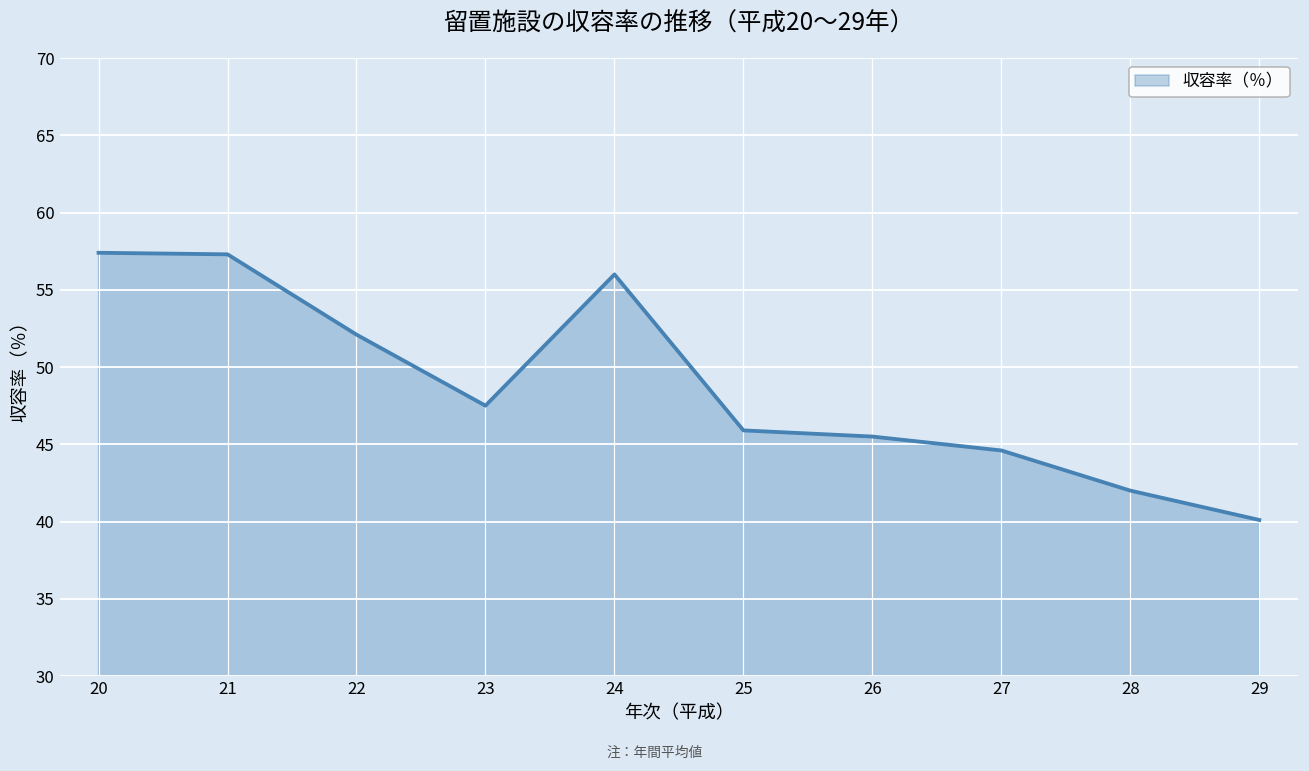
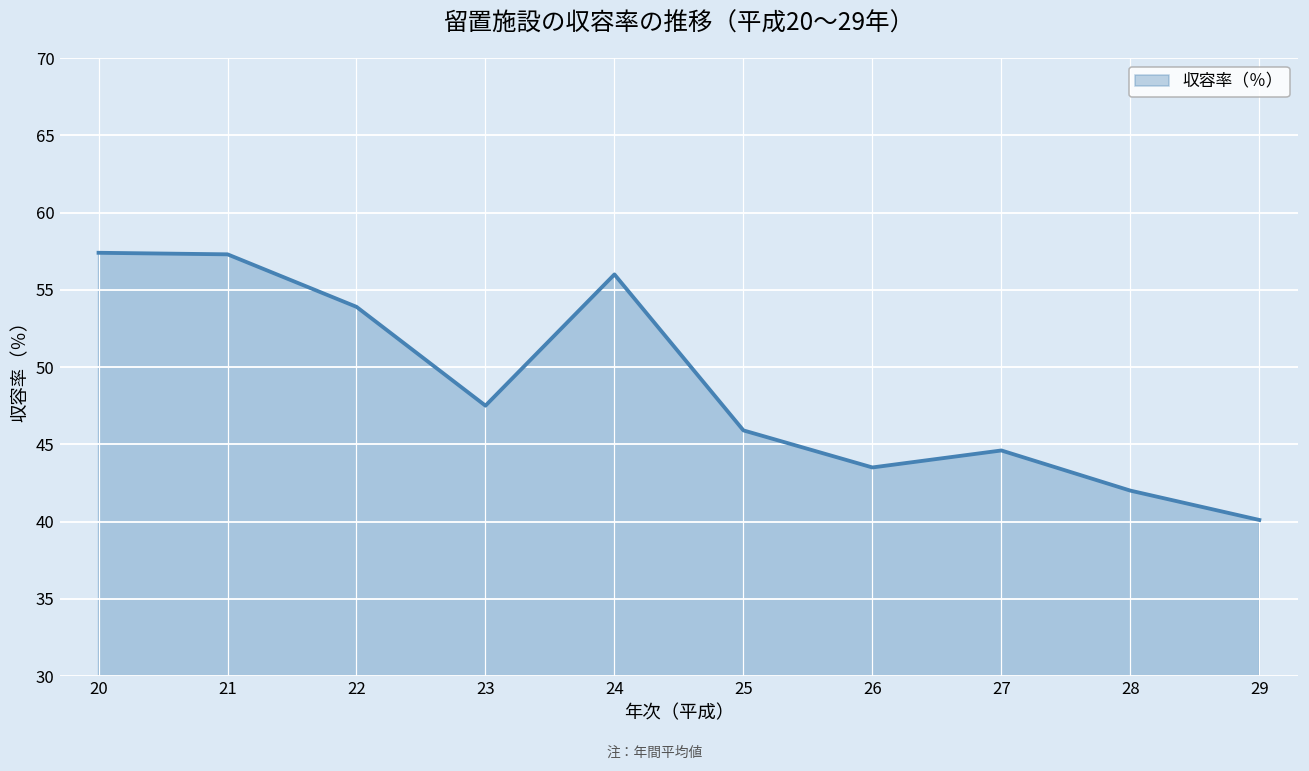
  {
    "20": 57.4,
    "21": 57.3,
-   "22": 52.1,
+   "22": 53.9,
    "23": 47.5,
    "24": 56.0,
    "25": 45.9,
-   "26": 45.5,
+   "26": 43.5,
    "27": 44.6,
    "28": 42.0,
    "29": 40.1
  }
